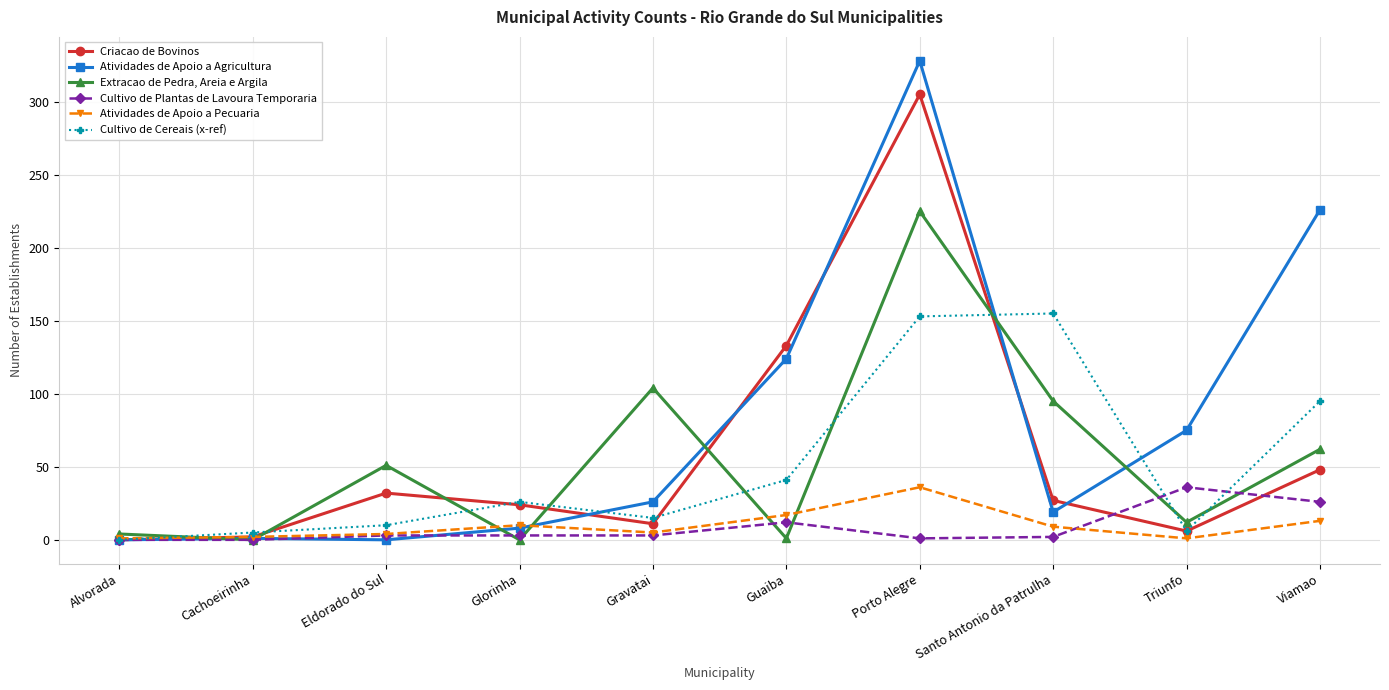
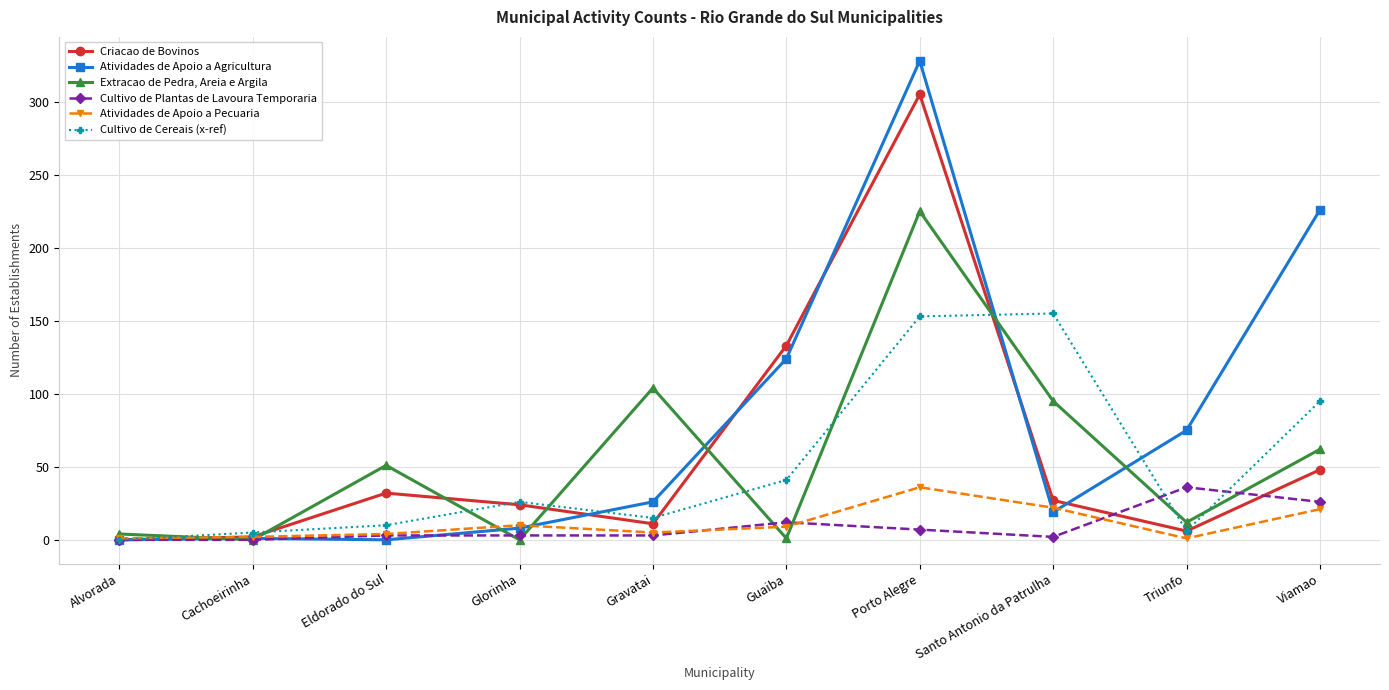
  {
    "Criacao de Bovinos": {
      "Eldorado do Sul": 32,
      "Glorinha": 24,
      "Gravatai": 11,
      "Guaiba": 133,
      "Porto Alegre": 305,
      "Santo Antonio da Patrulha": 27,
      "Viamao": 48
    },
    "Extracao de Pedra, Areia e Argila": {
      "Alvorada": 4,
      "Eldorado do Sul": 51,
      "Glorinha": 0,
      "Gravatai": 104,
      "Guaiba": 1,
      "Porto Alegre": 225,
      "Santo Antonio da Patrulha": 95,
      "Triunfo": 12,
      "Viamao": 62
    },
    "Cultivo de Plantas de Lavoura Temporaria": {
      "Glorinha": 3,
      "Gravatai": 3,
      "Guaiba": 12,
-     "Porto Alegre": 1,
+     "Porto Alegre": 7,
      "Santo Antonio da Patrulha": 2,
      "Triunfo": 36,
      "Viamao": 26
    },
    "Atividades de Apoio a Pecuaria": {
      "Glorinha": 10,
      "Gravatai": 5,
-     "Guaiba": 17,
+     "Guaiba": 9,
      "Porto Alegre": 36,
-     "Santo Antonio da Patrulha": 9,
+     "Santo Antonio da Patrulha": 22,
      "Triunfo": 1,
-     "Viamao": 13
+     "Viamao": 21
    }
  }
